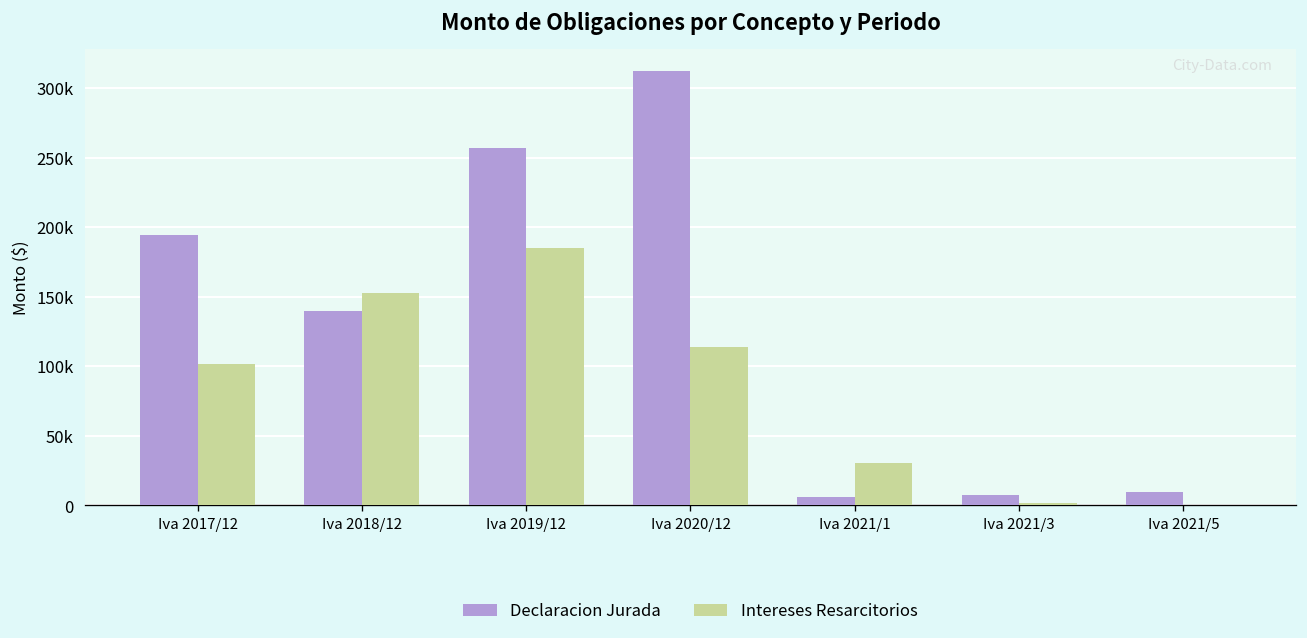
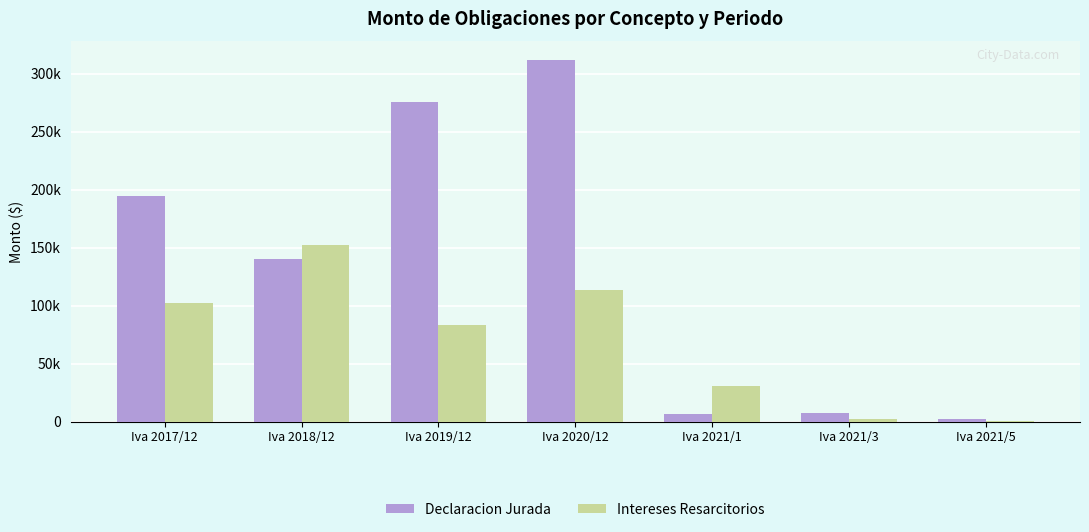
  {
    "Declaracion Jurada": {
      "Iva 2017/12": 194000,
      "Iva 2018/12": 140000,
-     "Iva 2019/12": 257000,
+     "Iva 2019/12": 276000,
      "Iva 2020/12": 312000,
      "Iva 2021/1": 6000,
      "Iva 2021/3": 7000,
-     "Iva 2021/5": 10000
+     "Iva 2021/5": 2000
    },
    "Intereses Resarcitorios": {
      "Iva 2017/12": 102000,
      "Iva 2018/12": 152000,
-     "Iva 2019/12": 185000,
+     "Iva 2019/12": 84000,
      "Iva 2020/12": 114000,
      "Iva 2021/1": 31000
    }
  }
